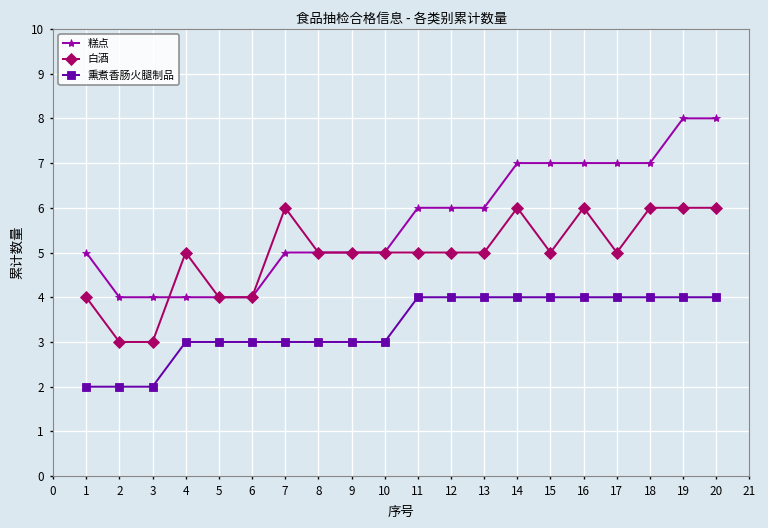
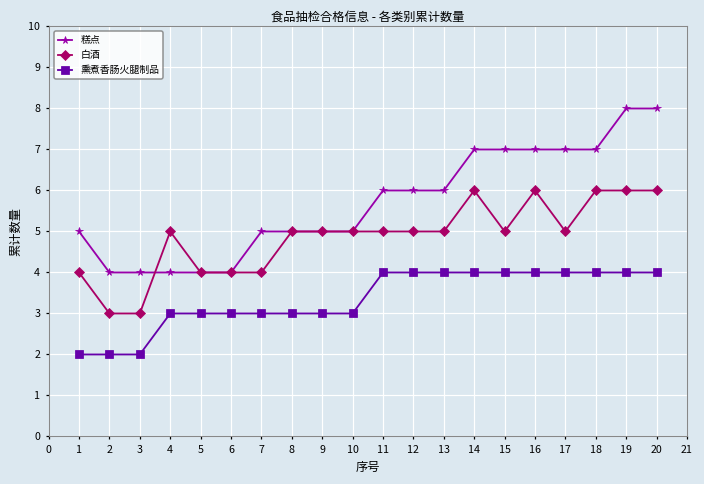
  {
    "白酒": {
      "1": 4,
      "2": 3,
      "3": 3,
      "4": 5,
-     "7": 6,
+     "7": 4,
      "11": 5,
      "12": 5,
      "13": 5,
      "14": 6,
      "15": 5,
      "16": 6,
      "17": 5,
      "18": 6,
      "19": 6,
      "20": 6
    }
  }
